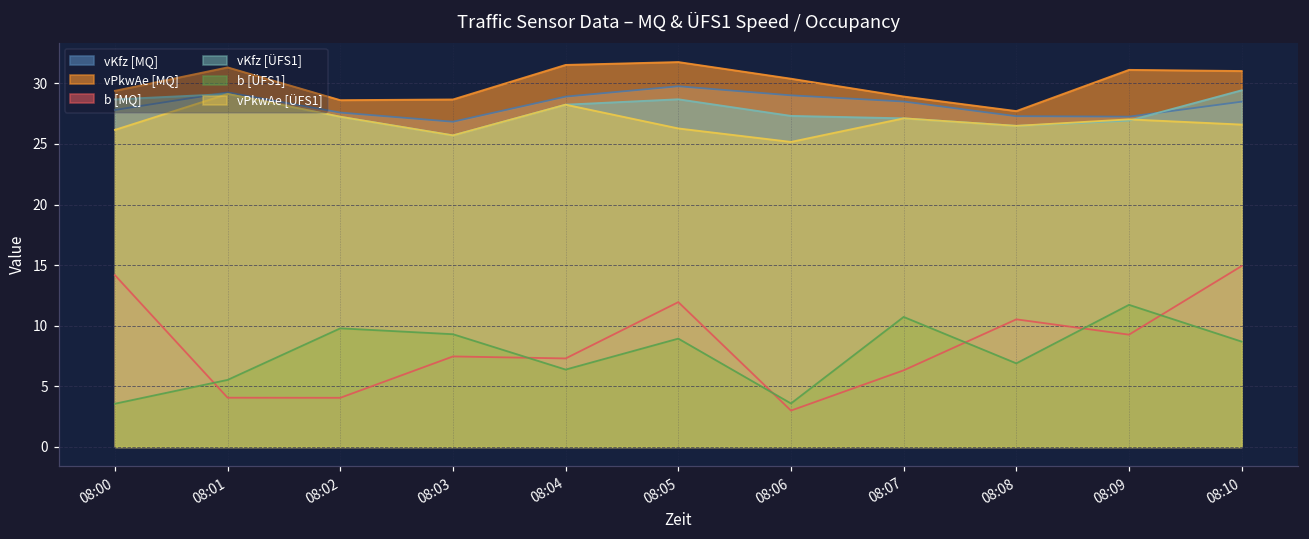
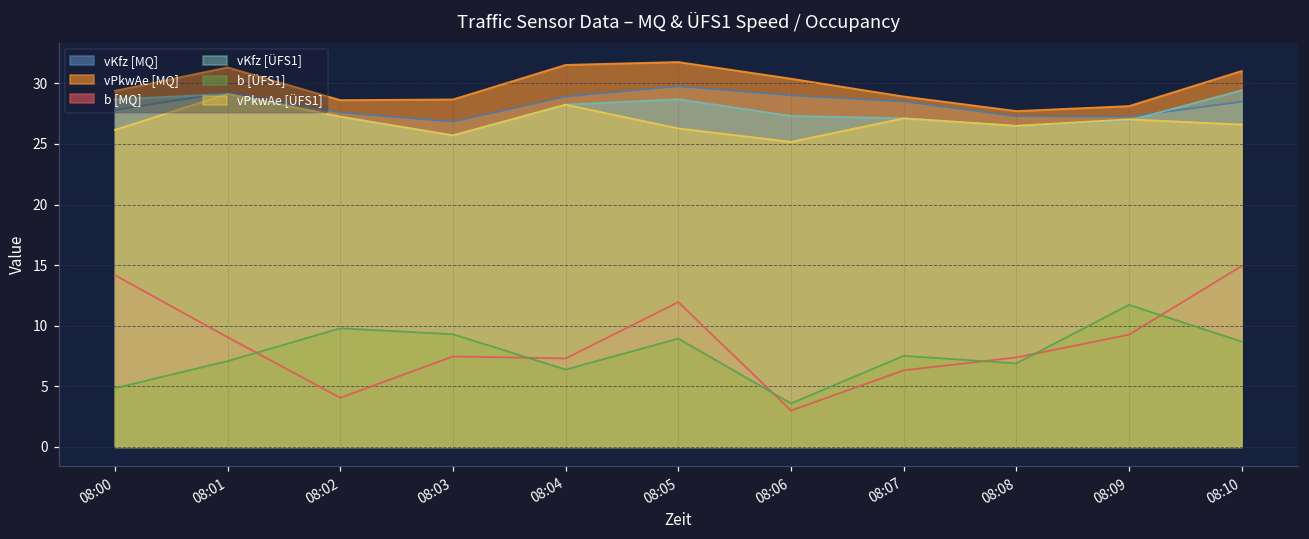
  {
    "vPkwAe [MQ]": {
      "08:02": 28.6,
      "08:03": 28.7,
      "08:04": 31.5,
      "08:05": 31.8,
      "08:06": 30.4,
      "08:07": 28.9,
      "08:08": 27.7,
-     "08:09": 31.1,
+     "08:09": 28.1,
      "08:10": 31.0
    },
    "b [MQ]": {
      "08:00": 14.2,
-     "08:01": 4.1,
+     "08:01": 9.1,
      "08:02": 4.1,
      "08:03": 7.5,
      "08:04": 7.3,
      "08:05": 11.9,
      "08:06": 3.0,
      "08:07": 6.3,
-     "08:08": 10.5,
+     "08:08": 7.4,
      "08:09": 9.3,
      "08:10": 14.9
    },
    "b [ÜFS1]": {
-     "08:00": 3.6,
-     "08:01": 5.5,
+     "08:00": 4.8,
+     "08:01": 7.1,
      "08:02": 9.8,
      "08:03": 9.3,
      "08:04": 6.4,
      "08:05": 8.9,
      "08:06": 3.6,
-     "08:07": 10.7,
+     "08:07": 7.5,
      "08:08": 6.9,
      "08:09": 11.7,
      "08:10": 8.7
    },
    "vPkwAe [ÜFS1]": {
      "08:00": 26.2,
      "08:05": 26.3,
      "08:06": 25.2,
      "08:10": 26.6
    }
  }
